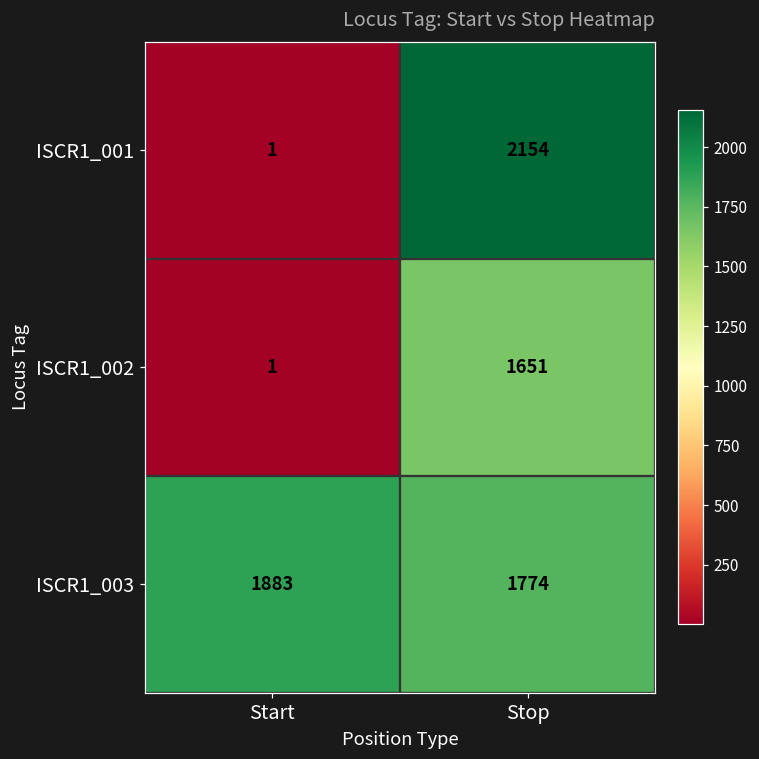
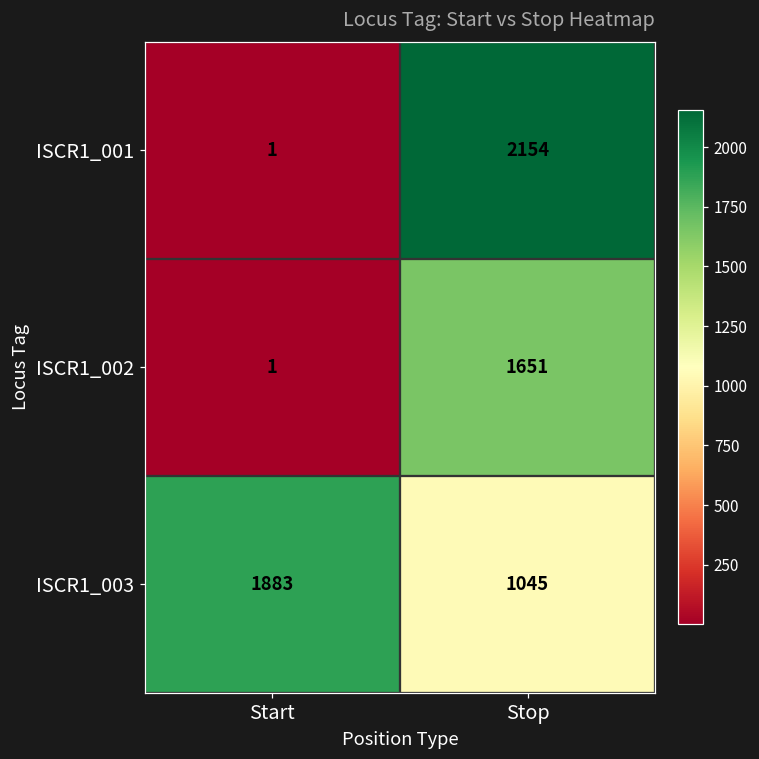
  {
    "ISCR1_001": {
      "Start": 1,
      "Stop": 2154
    },
    "ISCR1_002": {
      "Start": 1,
      "Stop": 1651
    },
    "ISCR1_003": {
      "Start": 1883,
-     "Stop": 1774
+     "Stop": 1045
    }
  }
